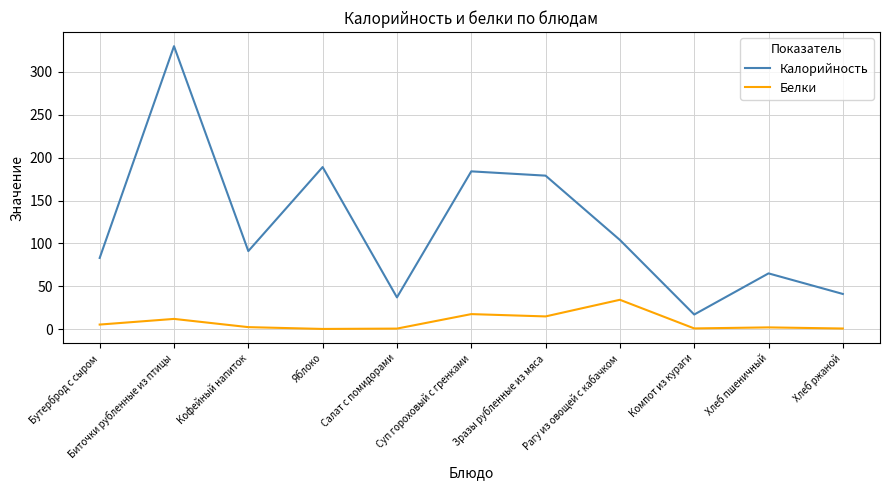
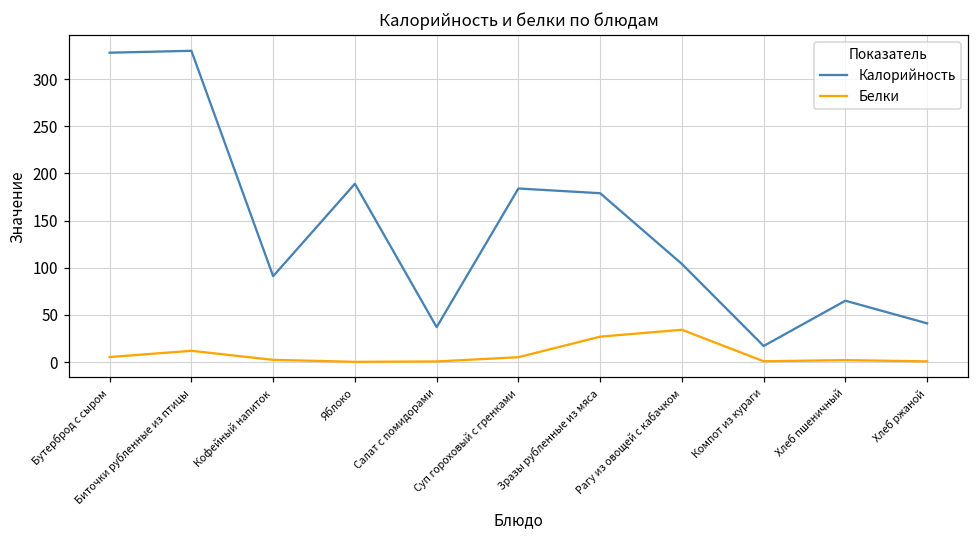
  {
    "Калорийность": {
-     "Бутерброд с сыром": 80,
+     "Бутерброд с сыром": 330,
      "Биточки рубленные из птицы": 330,
      "Кофейный напиток": 90,
      "Яблоко": 190,
      "Салат с помидорами": 40,
      "Суп гороховый с гренками": 180,
      "Зразы рубленные из мяса": 180,
      "Рагу из овощей с кабачком": 100,
      "Компот из кураги": 20,
      "Хлеб пшеничный": 70,
      "Хлеб ржаной": 40
    },
    "Белки": {
      "Бутерброд с сыром": 10,
      "Биточки рубленные из птицы": 10,
      "Кофейный напиток": 0,
      "Яблоко": 0,
      "Салат с помидорами": 0,
-     "Суп гороховый с гренками": 20,
-     "Зразы рубленные из мяса": 10,
+     "Суп гороховый с гренками": 10,
+     "Зразы рубленные из мяса": 30,
      "Рагу из овощей с кабачком": 30,
      "Компот из кураги": 0,
      "Хлеб пшеничный": 0,
      "Хлеб ржаной": 0
    }
  }
